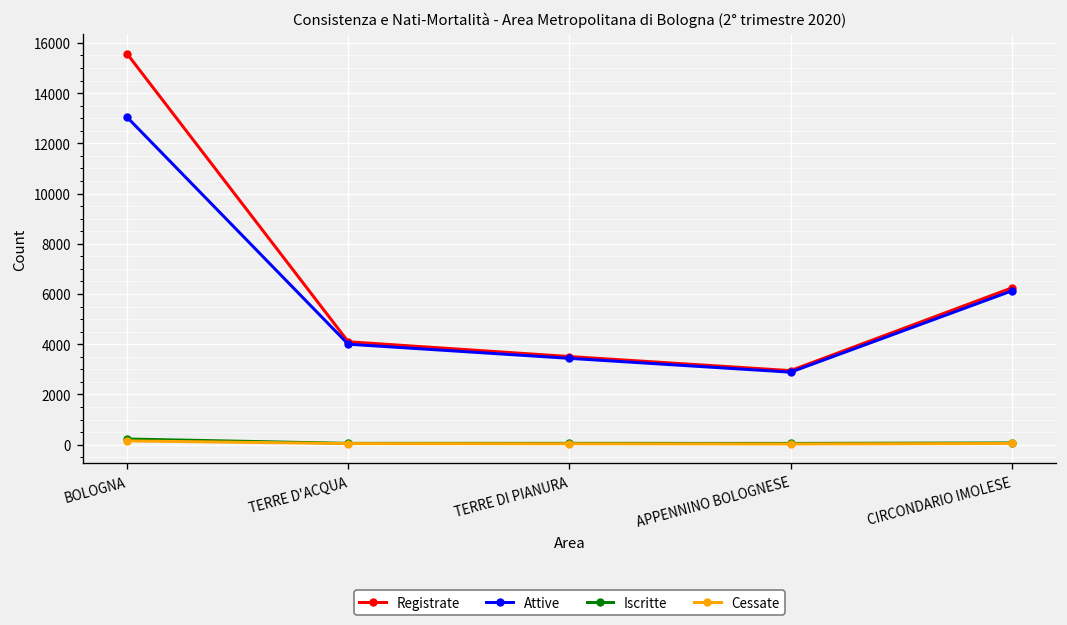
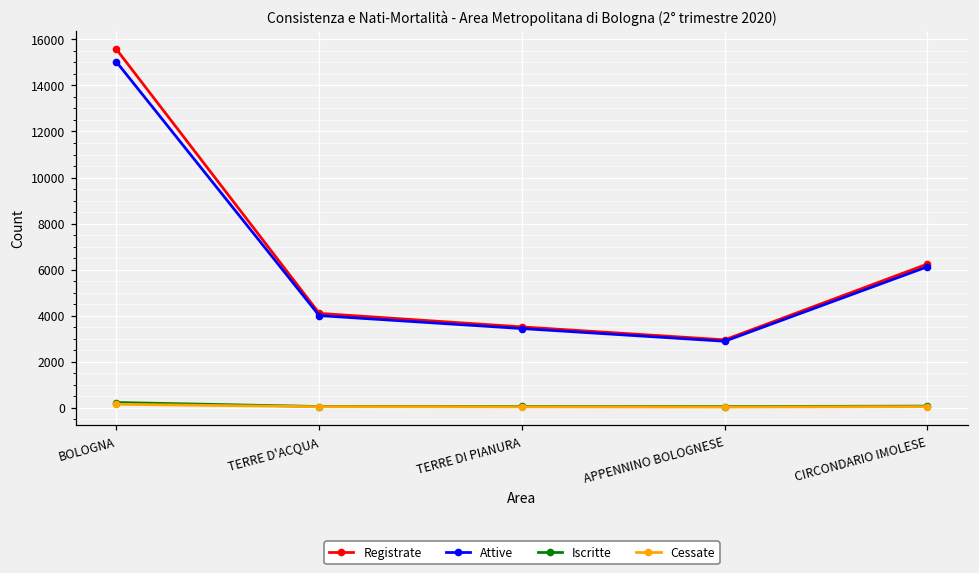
  {
    "Registrate": {
      "BOLOGNA": 15600
    },
    "Attive": {
-     "BOLOGNA": 13000
+     "BOLOGNA": 15000
    }
  }
